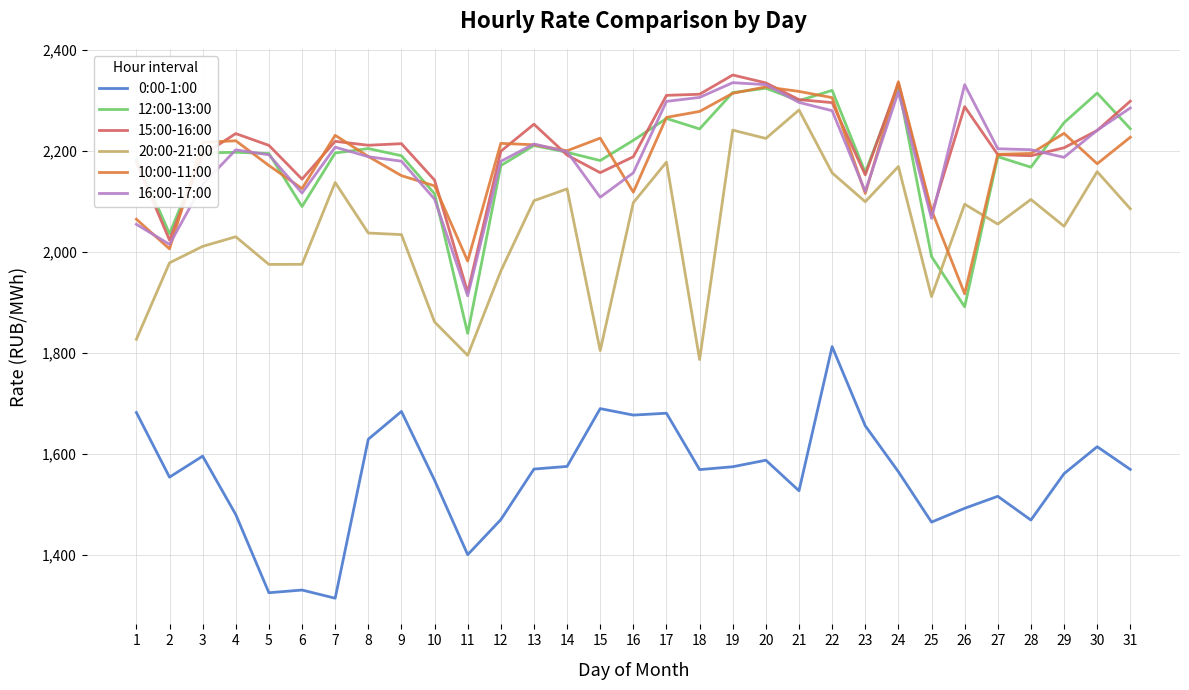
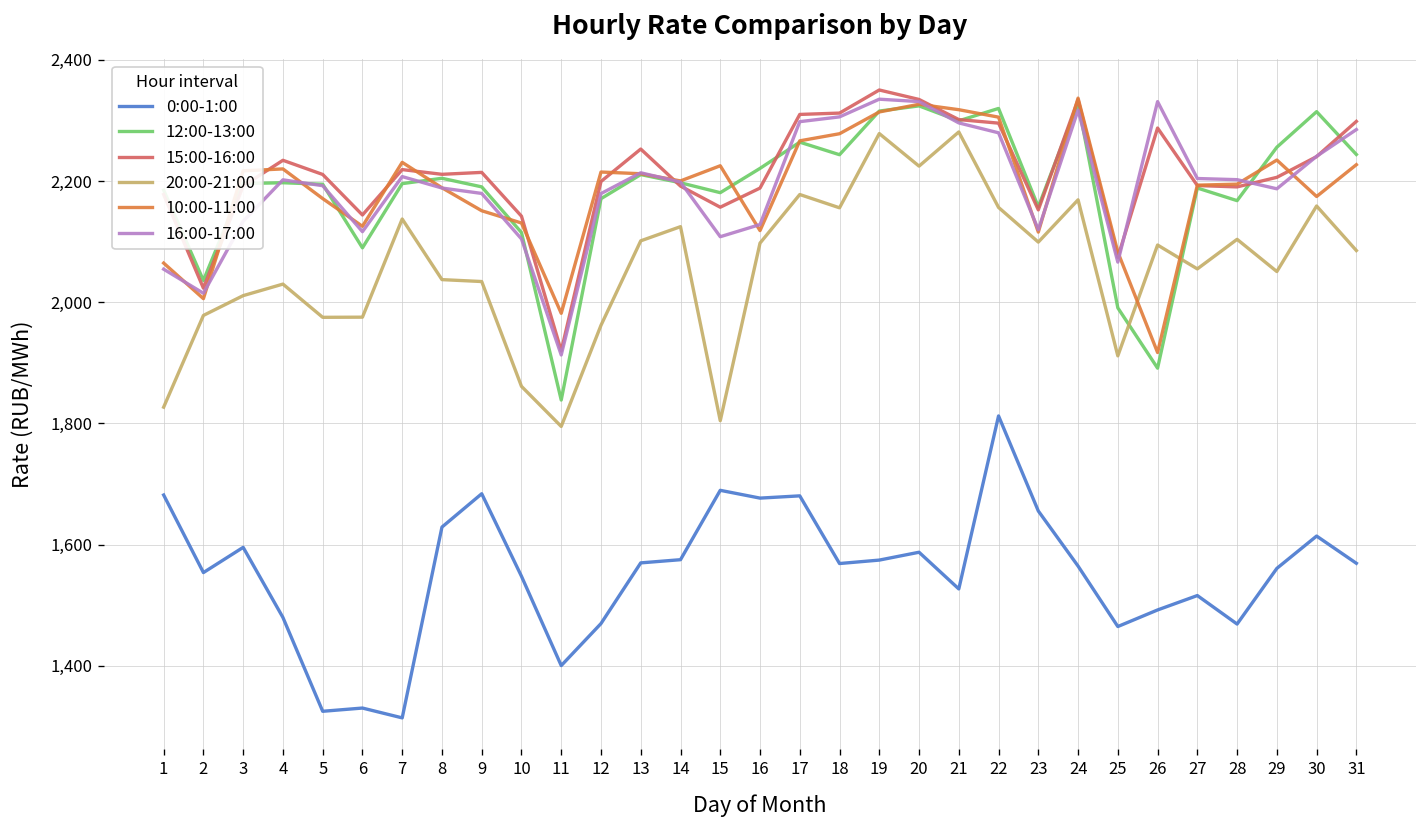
  {
    "0:00-1:00": {
      "1": "1,680",
      "2": "1,550",
      "3": "1,600",
      "4": "1,480",
      "5": "1,330",
      "6": "1,330",
      "7": "1,310",
      "8": "1,630",
      "9": "1,680",
      "10": "1,550",
      "11": "1,400",
      "12": "1,470",
      "13": "1,570",
      "14": "1,580",
      "15": "1,690",
      "16": "1,680",
      "17": "1,680",
      "18": "1,570",
      "19": "1,570",
      "20": "1,590",
      "21": "1,530",
      "22": "1,810",
      "23": "1,660",
      "24": "1,560",
      "25": "1,460",
      "26": "1,490",
      "27": "1,520",
      "28": "1,470",
      "29": "1,560",
      "30": "1,610",
      "31": "1,570"
    },
    "12:00-13:00": {
      "2": "2,040",
      "6": "2,090",
      "7": "2,200",
      "8": "2,200",
      "9": "2,190",
      "10": "2,110",
      "11": "1,840",
      "12": "2,170",
      "15": "2,180",
      "16": "2,220",
      "18": "2,240",
      "22": "2,320",
      "24": "2,330",
      "25": "1,990",
      "26": "1,890",
      "28": "2,170",
      "29": "2,260",
      "30": "2,310",
      "31": "2,240"
    },
    "20:00-21:00": {
      "1": "1,830",
      "2": "1,980",
      "3": "2,010",
      "4": "2,030",
      "5": "1,980",
      "6": "1,980",
      "7": "2,140",
      "8": "2,040",
      "9": "2,030",
      "10": "1,860",
      "11": "1,800",
      "12": "1,960",
      "13": "2,100",
      "14": "2,120",
      "15": "1,800",
      "16": "2,100",
      "17": "2,180",
-     "18": "1,790",
-     "19": "2,240",
+     "18": "2,160",
+     "19": "2,280",
      "20": "2,220",
      "21": "2,280",
      "22": "2,160",
      "23": "2,100",
      "24": "2,170",
      "25": "1,910",
      "26": "2,090",
      "27": "2,050",
      "28": "2,100",
      "29": "2,050",
      "30": "2,160",
      "31": "2,090"
    },
    "16:00-17:00": {
      "1": "2,050",
      "2": "2,010",
      "6": "2,120",
      "7": "2,210",
      "9": "2,180",
      "10": "2,100",
      "11": "1,910",
      "12": "2,180",
      "15": "2,110",
-     "16": "2,160",
+     "16": "2,130",
      "17": "2,300",
      "18": "2,310",
      "19": "2,330",
      "22": "2,280",
      "24": "2,320",
      "25": "2,070",
      "26": "2,330",
      "27": "2,200",
      "28": "2,200",
      "29": "2,190",
      "31": "2,280"
    }
  }
